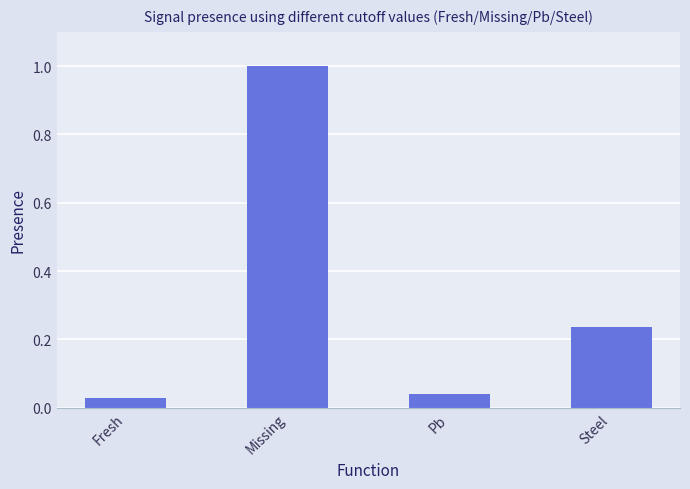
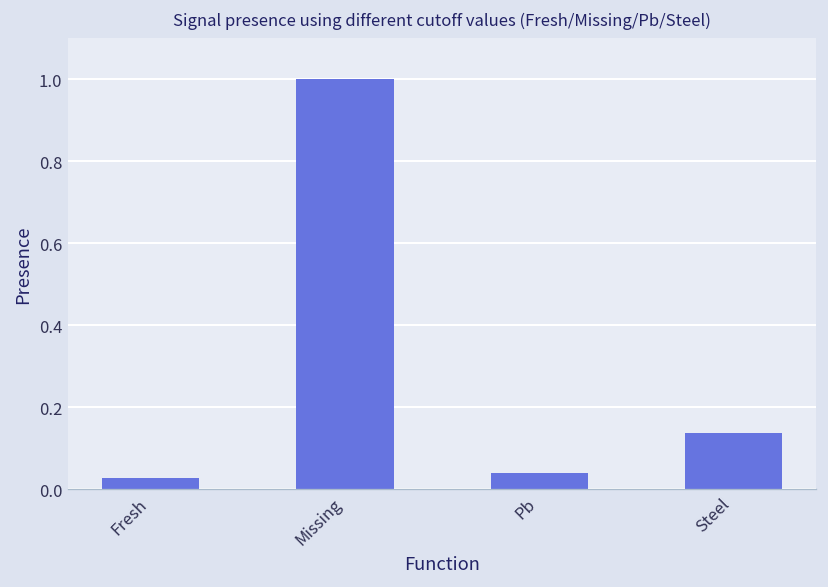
  {
    "Fresh": 0.03,
    "Missing": 1.00,
    "Pb": 0.04,
-   "Steel": 0.24
+   "Steel": 0.14
  }
